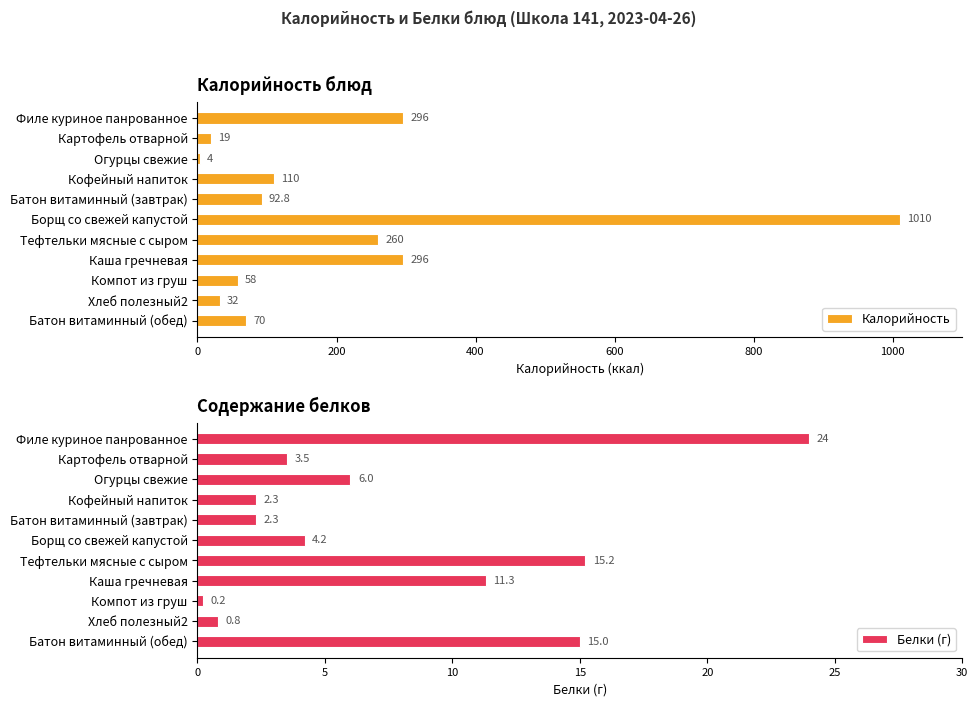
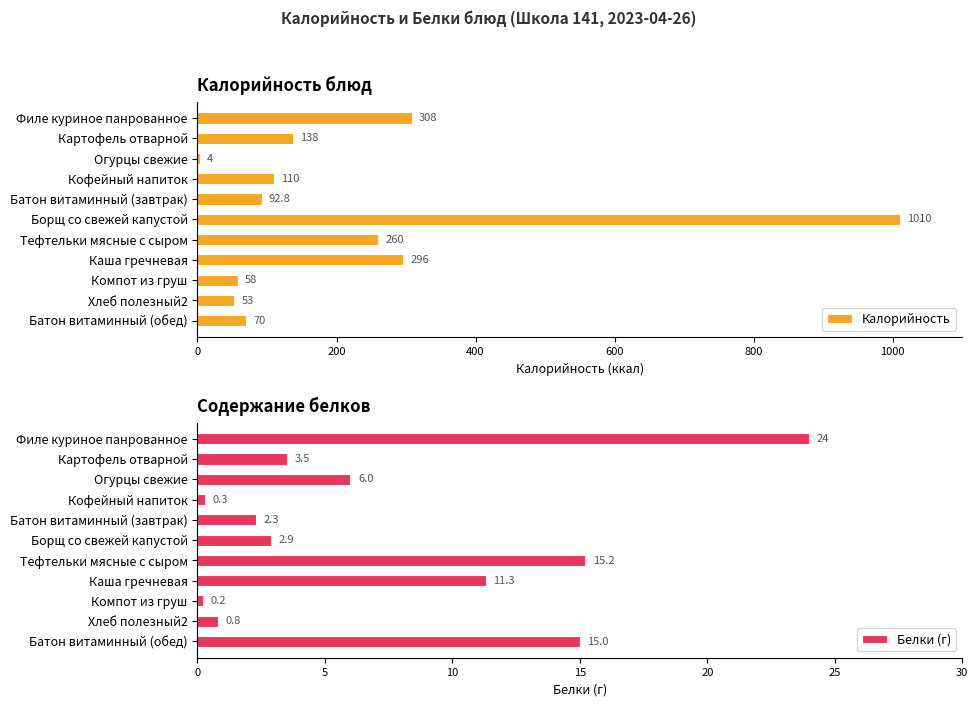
  {
    "Калорийность блюд": {
-     "Филе куриное панрованное": 296,
-     "Картофель отварной": 19,
+     "Филе куриное панрованное": 308,
+     "Картофель отварной": 138,
      "Огурцы свежие": 4,
      "Кофейный напиток": 110,
      "Батон витаминный (завтрак)": 92.8,
      "Борщ со свежей капустой": 1010,
      "Тефтельки мясные с сыром": 260,
      "Каша гречневая": 296,
      "Компот из груш": 58,
-     "Хлеб полезный2": 32,
+     "Хлеб полезный2": 53,
      "Батон витаминный (обед)": 70
    },
    "Содержание белков": {
      "Филе куриное панрованное": 24,
      "Картофель отварной": 3.5,
      "Огурцы свежие": 6.0,
-     "Кофейный напиток": 2.3,
+     "Кофейный напиток": 0.3,
      "Батон витаминный (завтрак)": 2.3,
-     "Борщ со свежей капустой": 4.2,
+     "Борщ со свежей капустой": 2.9,
      "Тефтельки мясные с сыром": 15.2,
      "Каша гречневая": 11.3,
      "Компот из груш": 0.2,
      "Хлеб полезный2": 0.8,
      "Батон витаминный (обед)": 15.0
    }
  }
